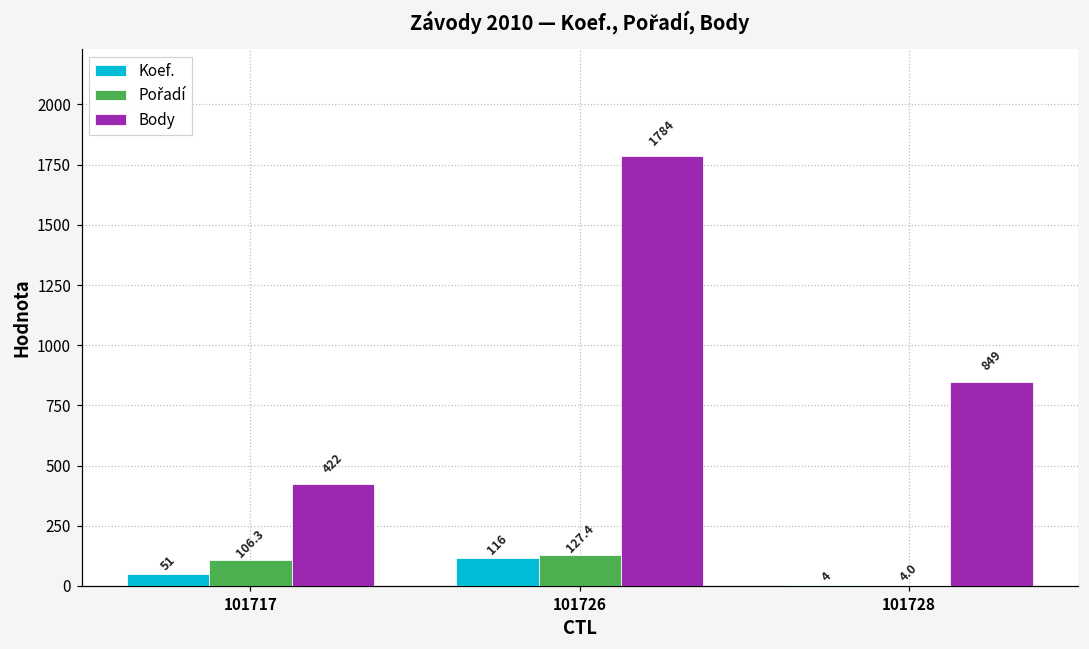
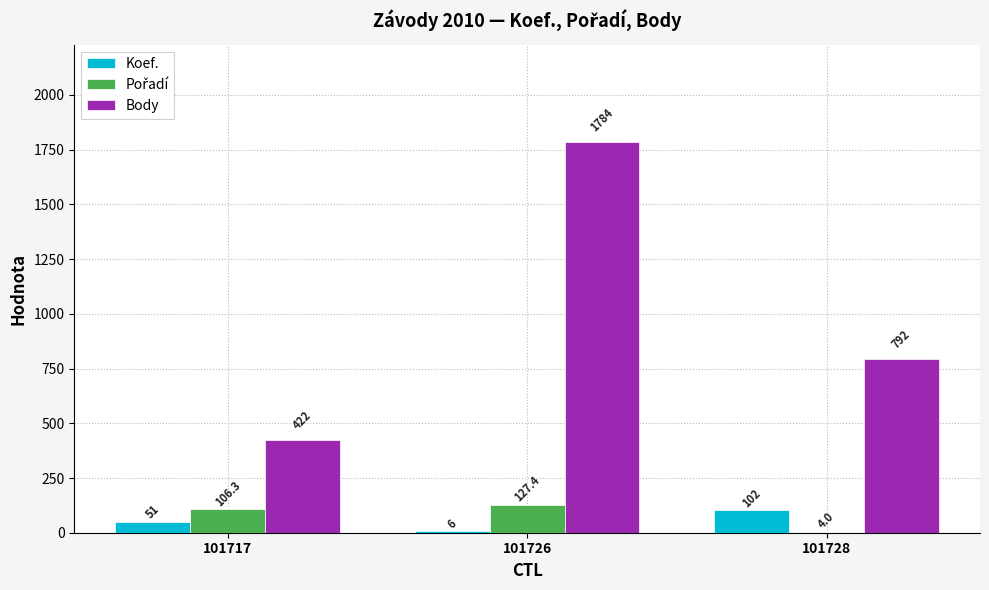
  {
    "Koef.": {
      "101717": 51,
-     "101726": 116,
-     "101728": 4
+     "101726": 6,
+     "101728": 102
    },
    "Pořadí": {
      "101717": 106.3,
      "101726": 127.4,
      "101728": 4.0
    },
    "Body": {
      "101717": 422,
      "101726": 1784,
-     "101728": 849
+     "101728": 792
    }
  }
